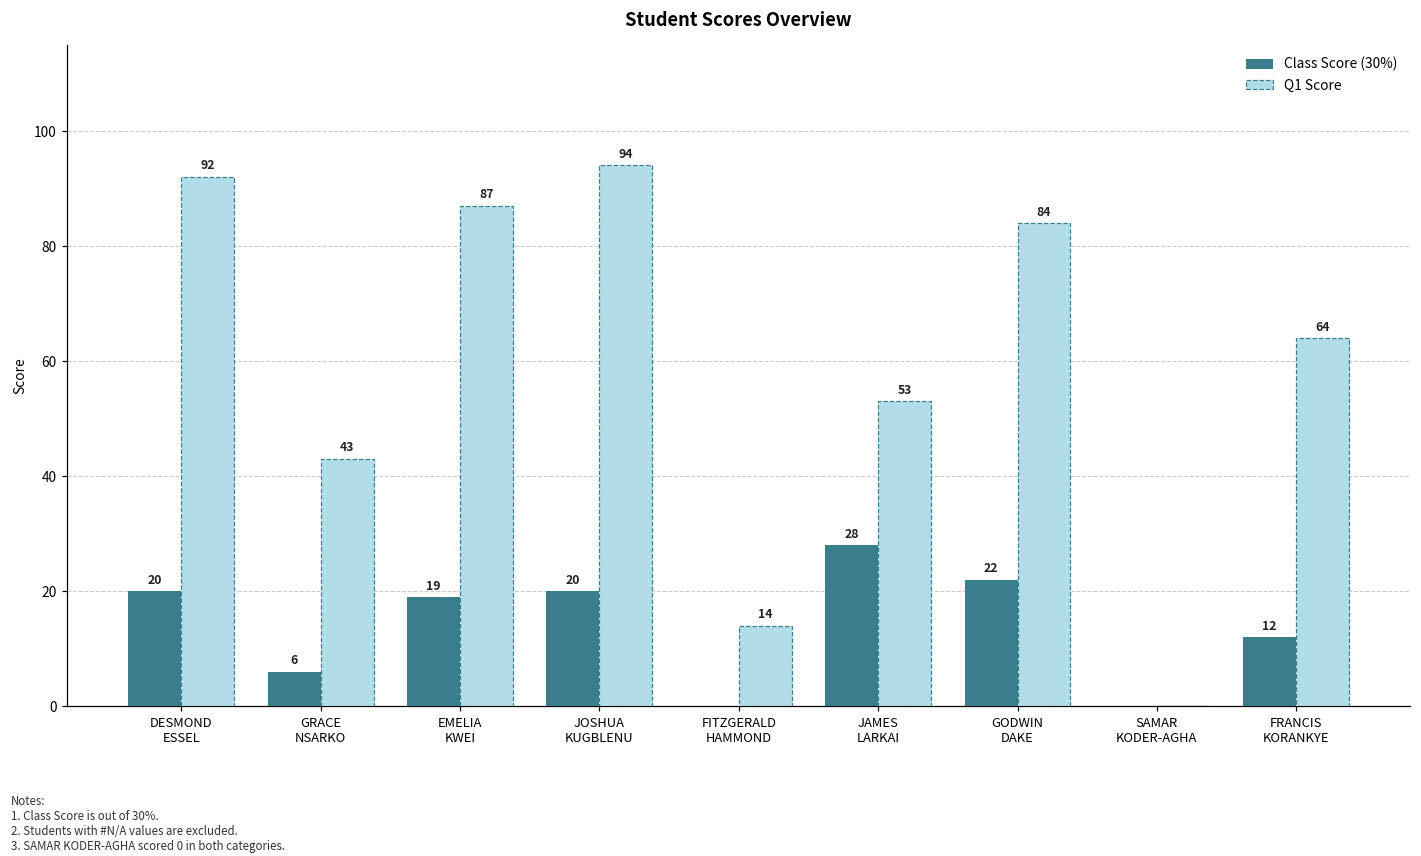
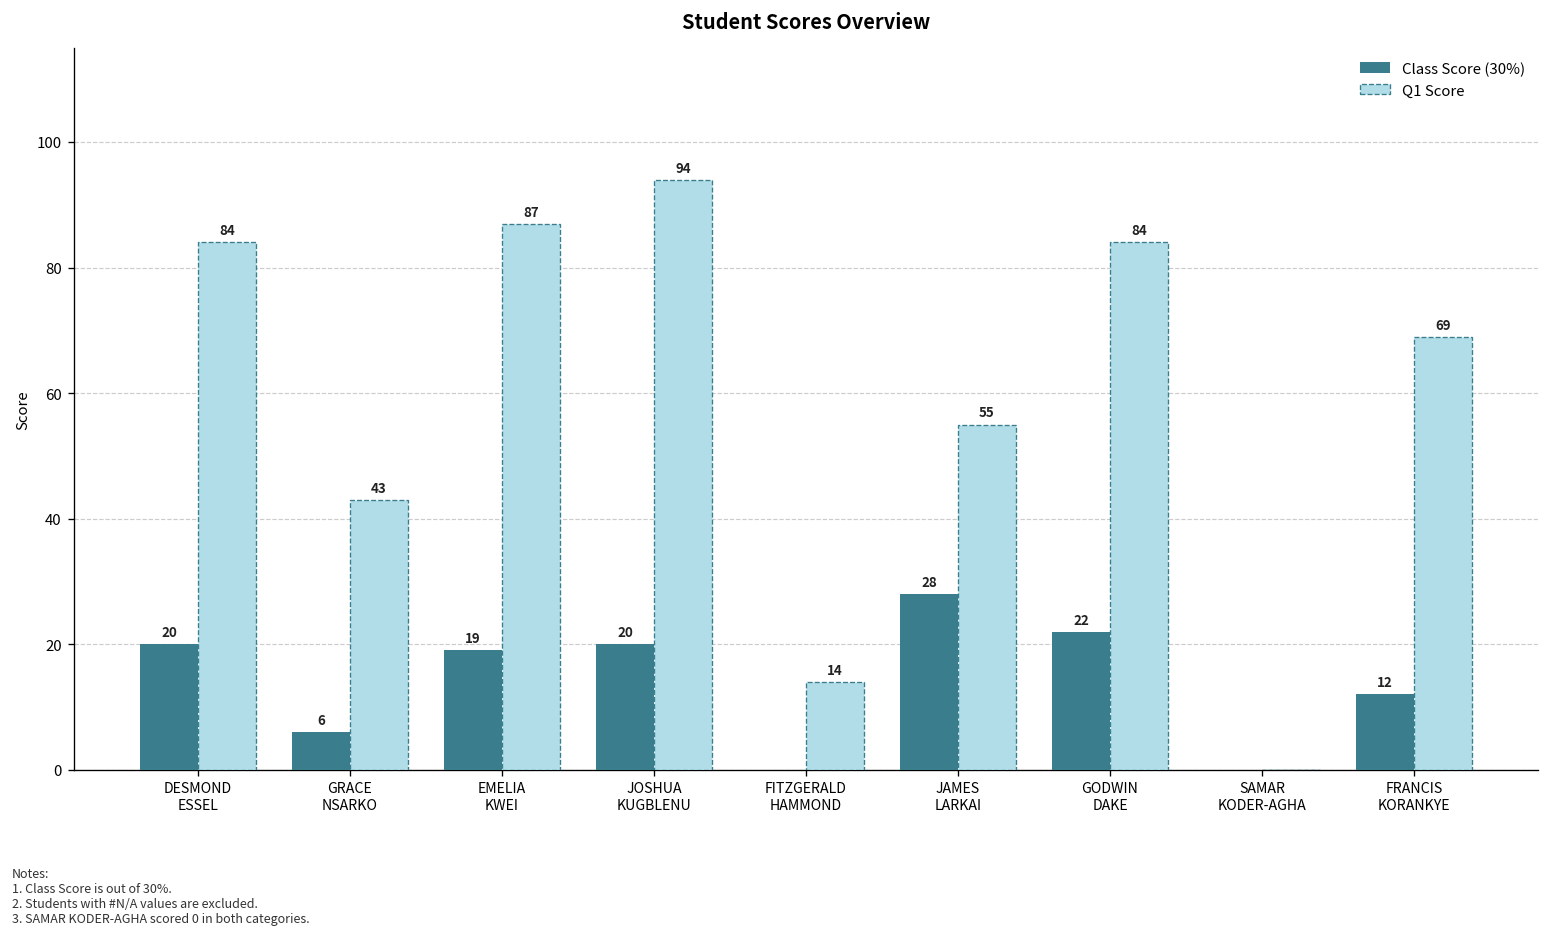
  {
    "Class Score (30%)": {
      "DESMOND ESSEL": 20,
      "GRACE NSARKO": 6,
      "EMELIA KWEI": 19,
      "JOSHUA KUGBLENU": 20,
      "JAMES LARKAI": 28,
      "GODWIN DAKE": 22,
      "FRANCIS KORANKYE": 12
    },
    "Q1 Score": {
-     "DESMOND ESSEL": 92,
+     "DESMOND ESSEL": 84,
      "GRACE NSARKO": 43,
      "EMELIA KWEI": 87,
      "JOSHUA KUGBLENU": 94,
      "FITZGERALD HAMMOND": 14,
-     "JAMES LARKAI": 53,
+     "JAMES LARKAI": 55,
      "GODWIN DAKE": 84,
-     "FRANCIS KORANKYE": 64
+     "FRANCIS KORANKYE": 69
    }
  }
